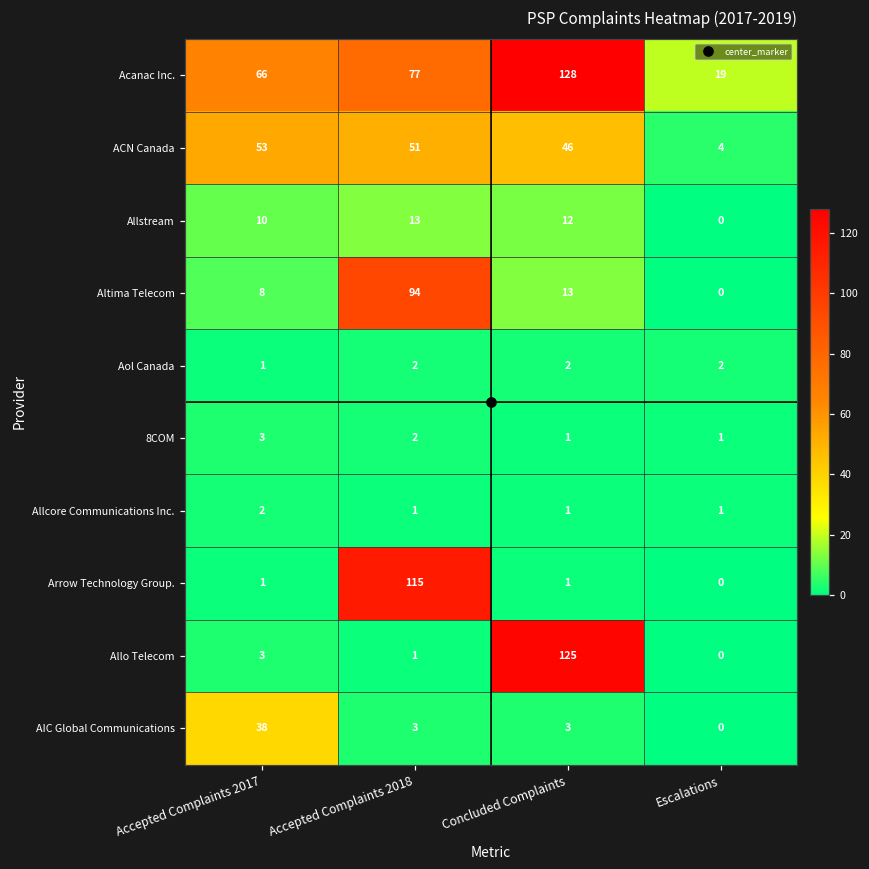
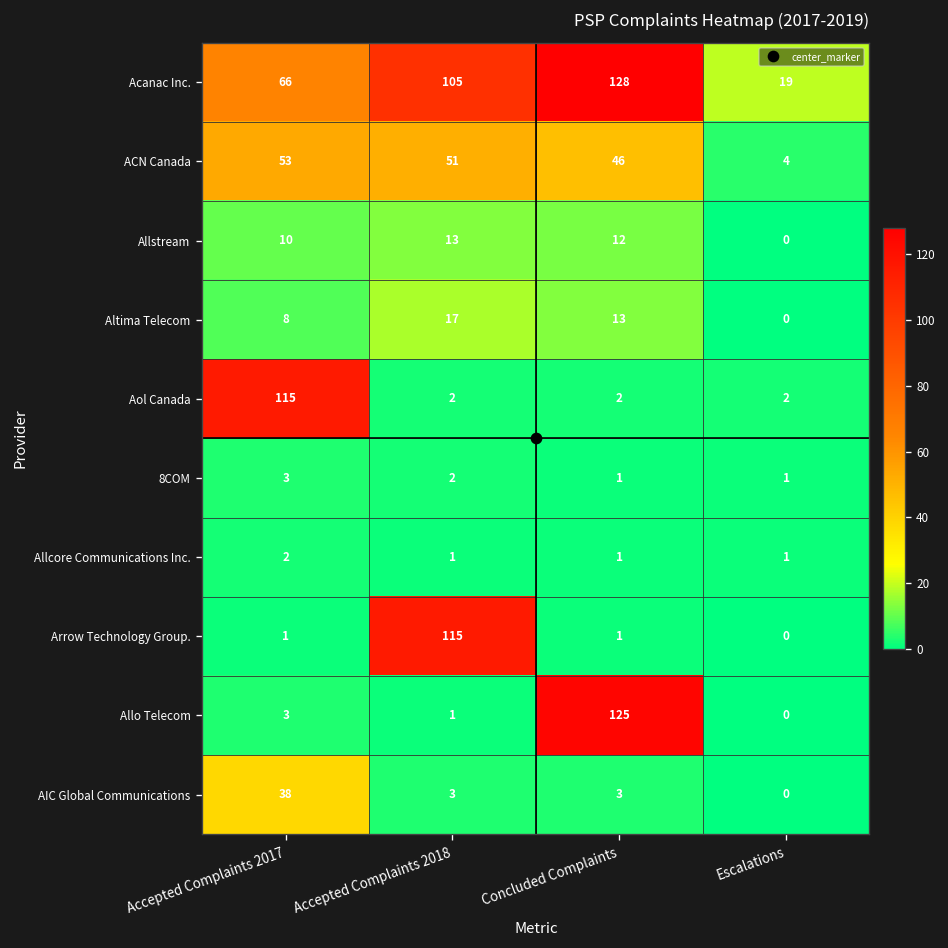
  {
    "Acanac Inc.": {
      "Accepted Complaints 2017": 66,
-     "Accepted Complaints 2018": 77,
+     "Accepted Complaints 2018": 105,
      "Concluded Complaints": 128,
      "Escalations": 19
    },
    "ACN Canada": {
      "Accepted Complaints 2017": 53,
      "Accepted Complaints 2018": 51,
      "Concluded Complaints": 46,
      "Escalations": 4
    },
    "Allstream": {
      "Accepted Complaints 2017": 10,
      "Accepted Complaints 2018": 13,
      "Concluded Complaints": 12,
      "Escalations": 0
    },
    "Altima Telecom": {
      "Accepted Complaints 2017": 8,
-     "Accepted Complaints 2018": 94,
+     "Accepted Complaints 2018": 17,
      "Concluded Complaints": 13,
      "Escalations": 0
    },
    "Aol Canada": {
-     "Accepted Complaints 2017": 1,
+     "Accepted Complaints 2017": 115,
      "Accepted Complaints 2018": 2,
      "Concluded Complaints": 2,
      "Escalations": 2
    },
    "8COM": {
      "Accepted Complaints 2017": 3,
      "Accepted Complaints 2018": 2,
      "Concluded Complaints": 1,
      "Escalations": 1
    },
    "Allcore Communications Inc.": {
      "Accepted Complaints 2017": 2,
      "Accepted Complaints 2018": 1,
      "Concluded Complaints": 1,
      "Escalations": 1
    },
    "Arrow Technology Group.": {
      "Accepted Complaints 2017": 1,
      "Accepted Complaints 2018": 115,
      "Concluded Complaints": 1,
      "Escalations": 0
    },
    "Allo Telecom": {
      "Accepted Complaints 2017": 3,
      "Accepted Complaints 2018": 1,
      "Concluded Complaints": 125,
      "Escalations": 0
    },
    "AIC Global Communications": {
      "Accepted Complaints 2017": 38,
      "Accepted Complaints 2018": 3,
      "Concluded Complaints": 3,
      "Escalations": 0
    }
  }
